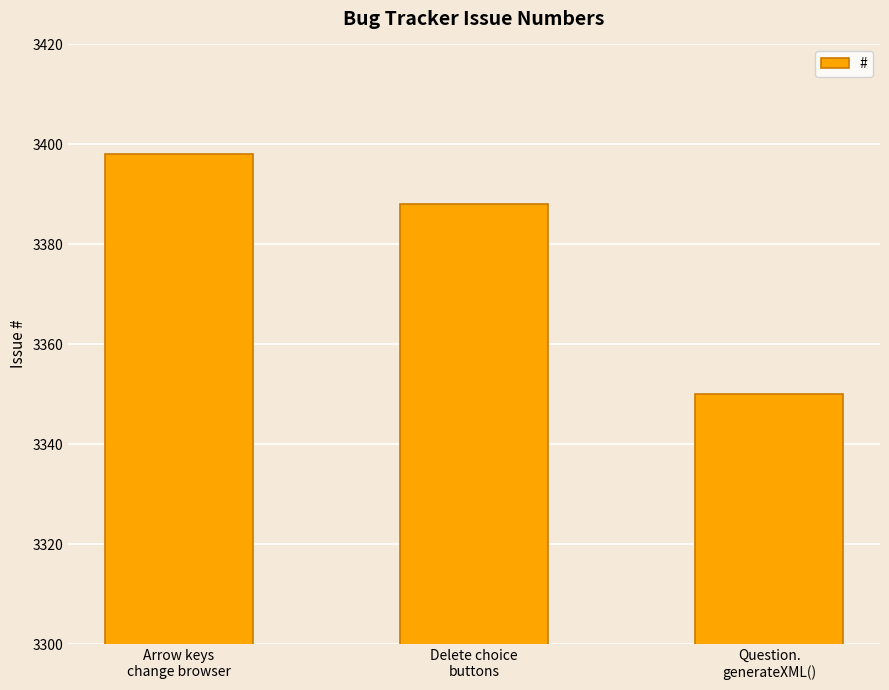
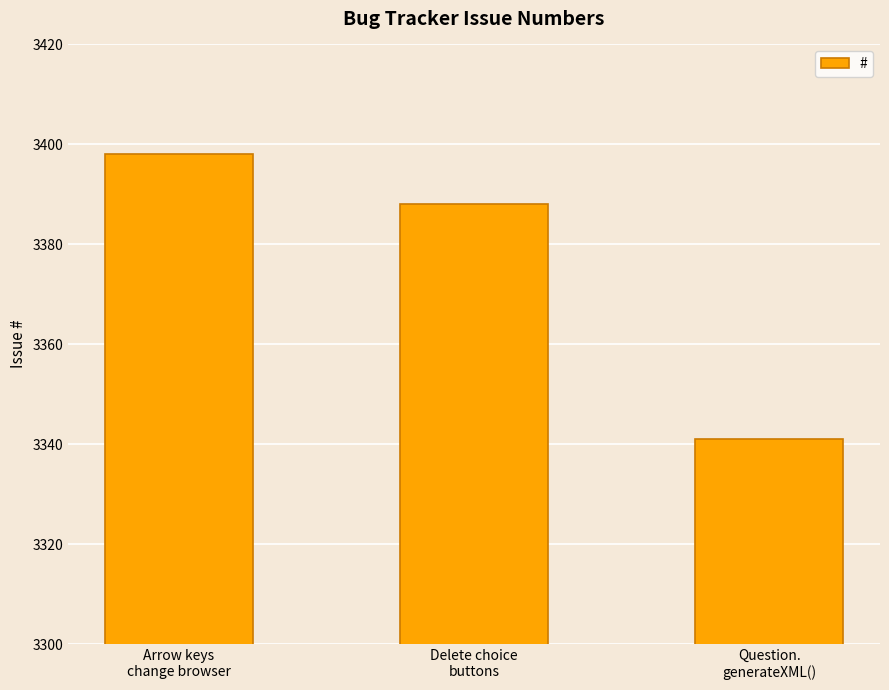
  {
    "Arrow keys change browser": 3398,
    "Delete choice buttons": 3388,
-   "Question. generateXML()": 3350
+   "Question. generateXML()": 3341
  }
